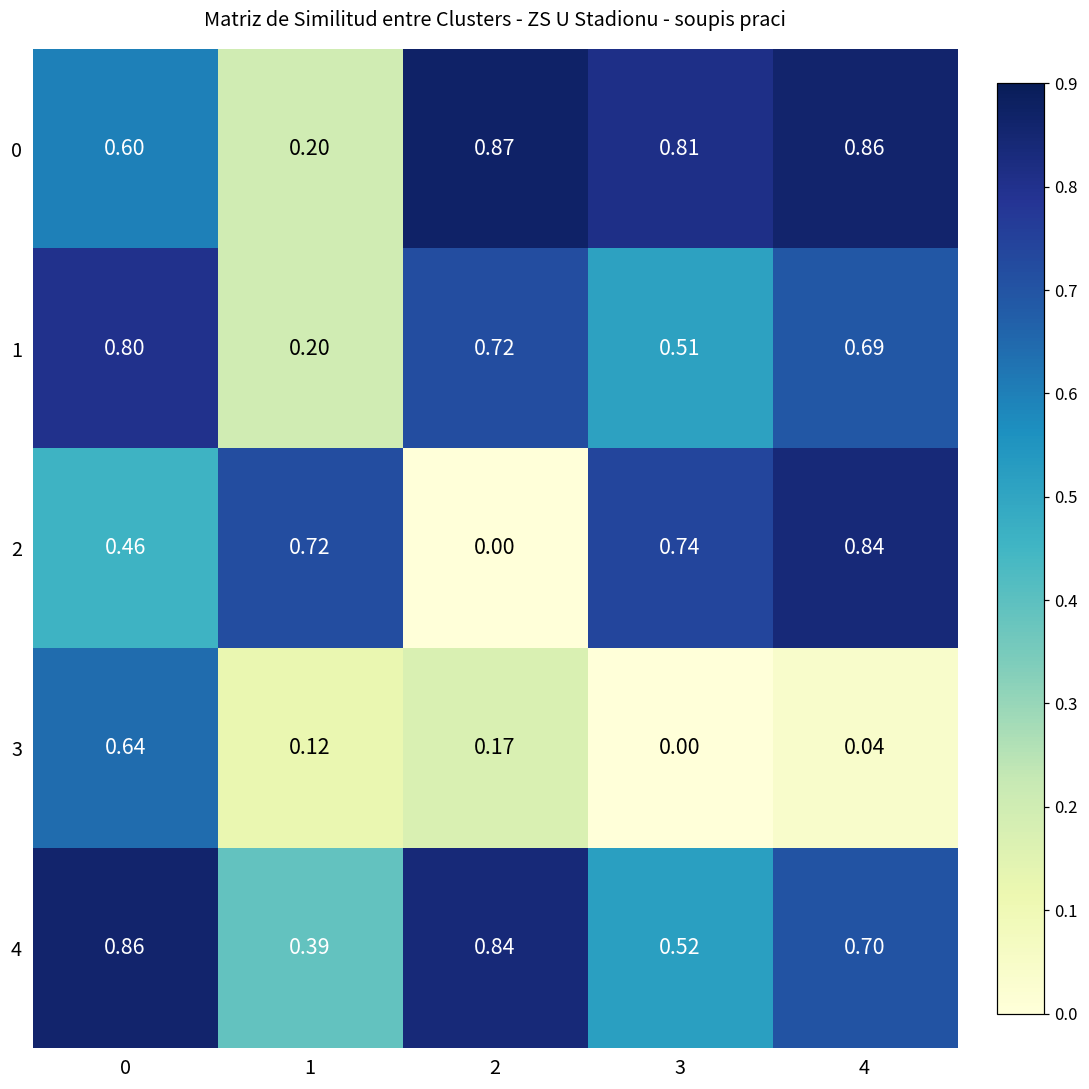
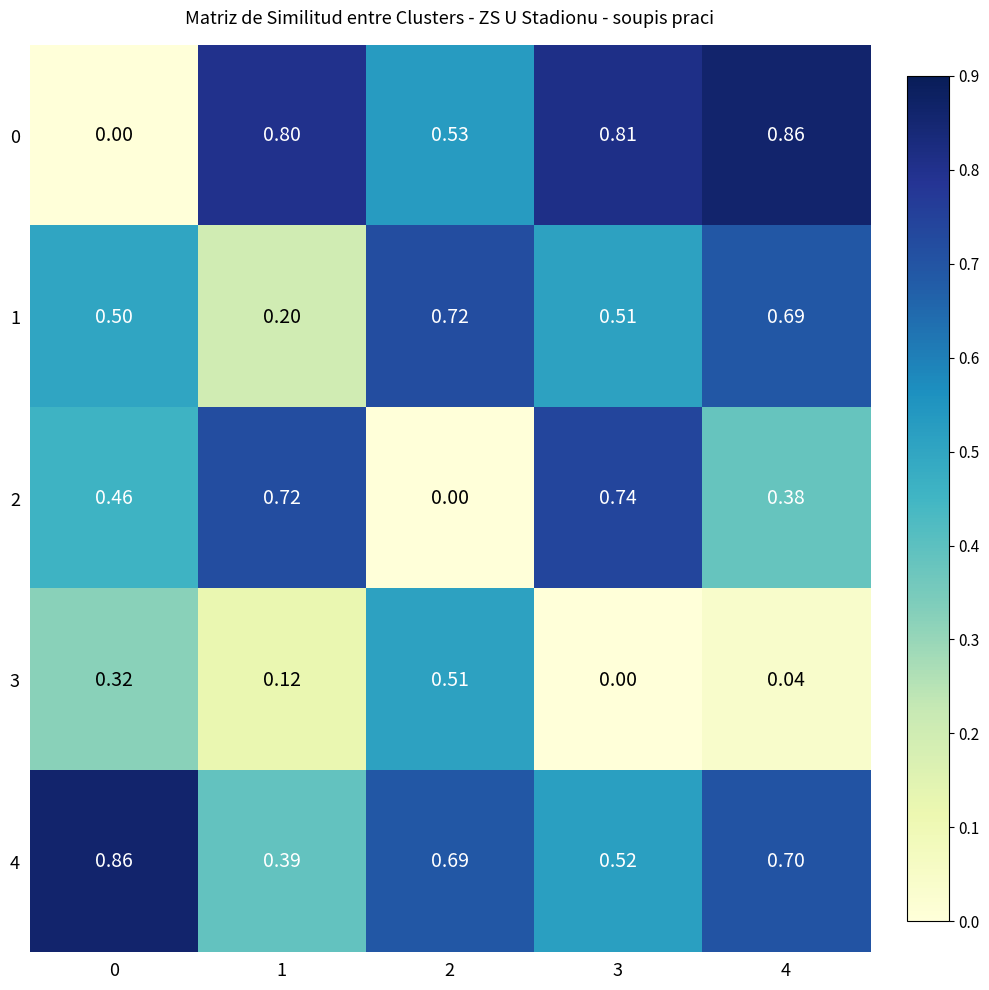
  {
    "0": {
-     "0": 0.60,
-     "1": 0.20,
-     "2": 0.87,
+     "0": 0.00,
+     "1": 0.80,
+     "2": 0.53,
      "3": 0.81,
      "4": 0.86
    },
    "1": {
-     "0": 0.80,
+     "0": 0.50,
      "1": 0.20,
      "2": 0.72,
      "3": 0.51,
      "4": 0.69
    },
    "2": {
      "0": 0.46,
      "1": 0.72,
      "2": 0.00,
      "3": 0.74,
-     "4": 0.84
+     "4": 0.38
    },
    "3": {
-     "0": 0.64,
+     "0": 0.32,
      "1": 0.12,
-     "2": 0.17,
+     "2": 0.51,
      "3": 0.00,
      "4": 0.04
    },
    "4": {
      "0": 0.86,
      "1": 0.39,
-     "2": 0.84,
+     "2": 0.69,
      "3": 0.52,
      "4": 0.70
    }
  }
